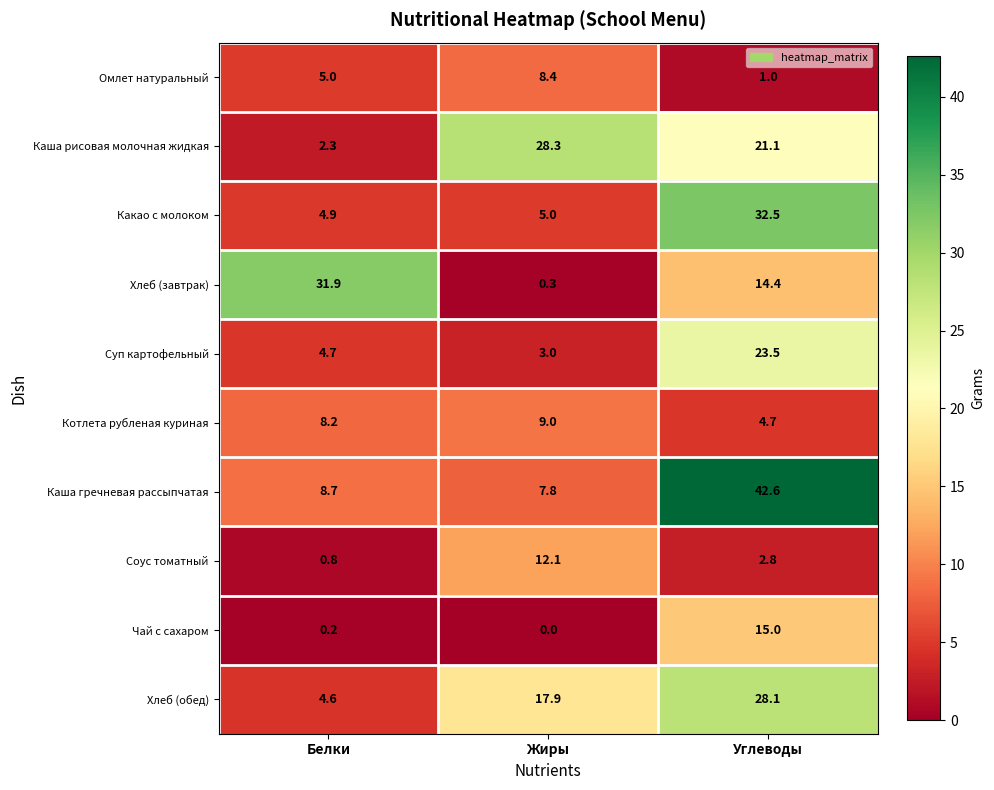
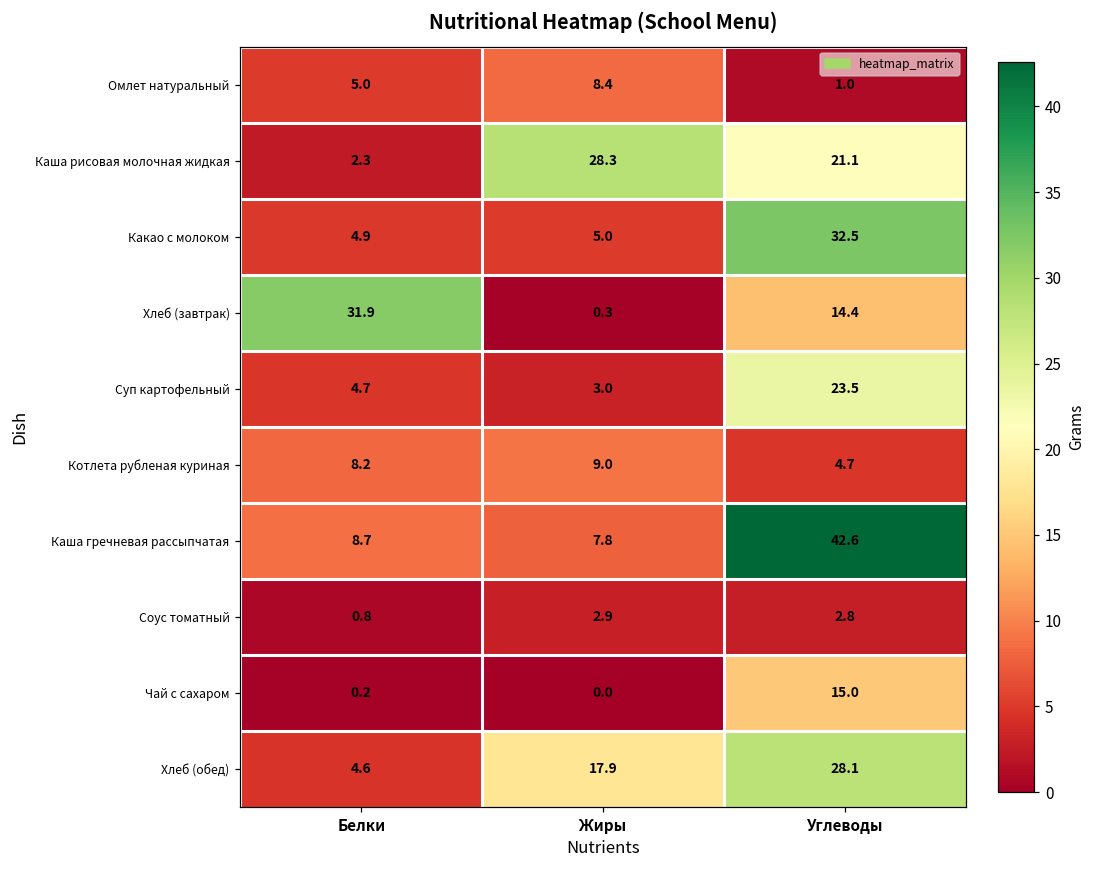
  {
    "Омлет натуральный": {
      "Белки": 5.0,
      "Жиры": 8.4,
      "Углеводы": 1.0
    },
    "Каша рисовая молочная жидкая": {
      "Белки": 2.3,
      "Жиры": 28.3,
      "Углеводы": 21.1
    },
    "Какао с молоком": {
      "Белки": 4.9,
      "Жиры": 5.0,
      "Углеводы": 32.5
    },
    "Хлеб (завтрак)": {
      "Белки": 31.9,
      "Жиры": 0.3,
      "Углеводы": 14.4
    },
    "Суп картофельный": {
      "Белки": 4.7,
      "Жиры": 3.0,
      "Углеводы": 23.5
    },
    "Котлета рубленая куриная": {
      "Белки": 8.2,
      "Жиры": 9.0,
      "Углеводы": 4.7
    },
    "Каша гречневая рассыпчатая": {
      "Белки": 8.7,
      "Жиры": 7.8,
      "Углеводы": 42.6
    },
    "Соус томатный": {
      "Белки": 0.8,
-     "Жиры": 12.1,
+     "Жиры": 2.9,
      "Углеводы": 2.8
    },
    "Чай с сахаром": {
      "Белки": 0.2,
      "Жиры": 0.0,
      "Углеводы": 15.0
    },
    "Хлеб (обед)": {
      "Белки": 4.6,
      "Жиры": 17.9,
      "Углеводы": 28.1
    }
  }
